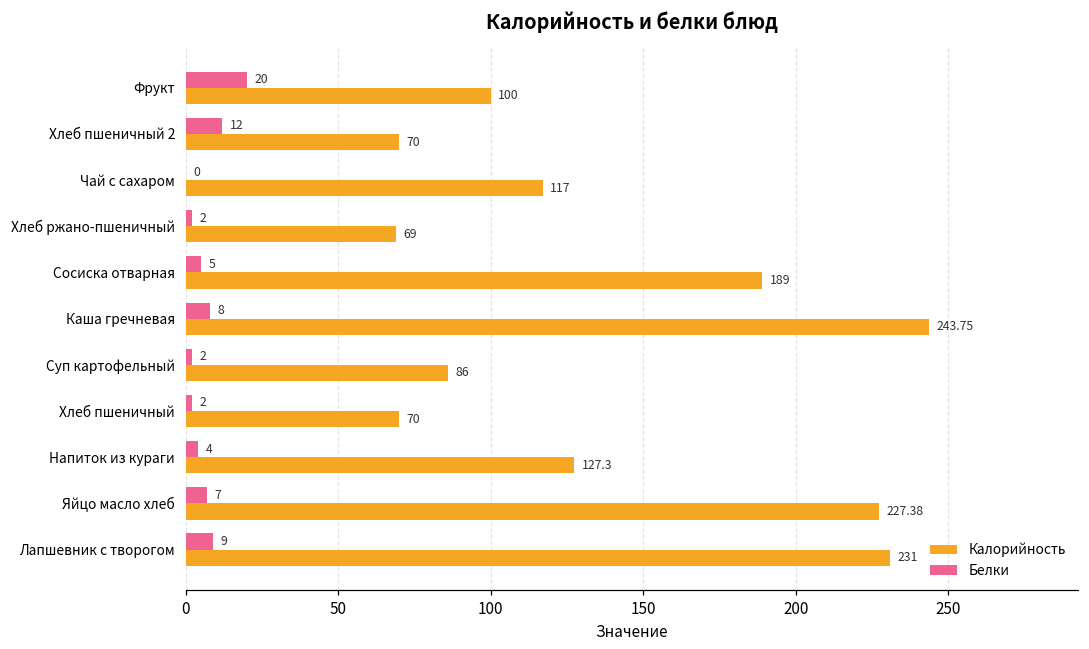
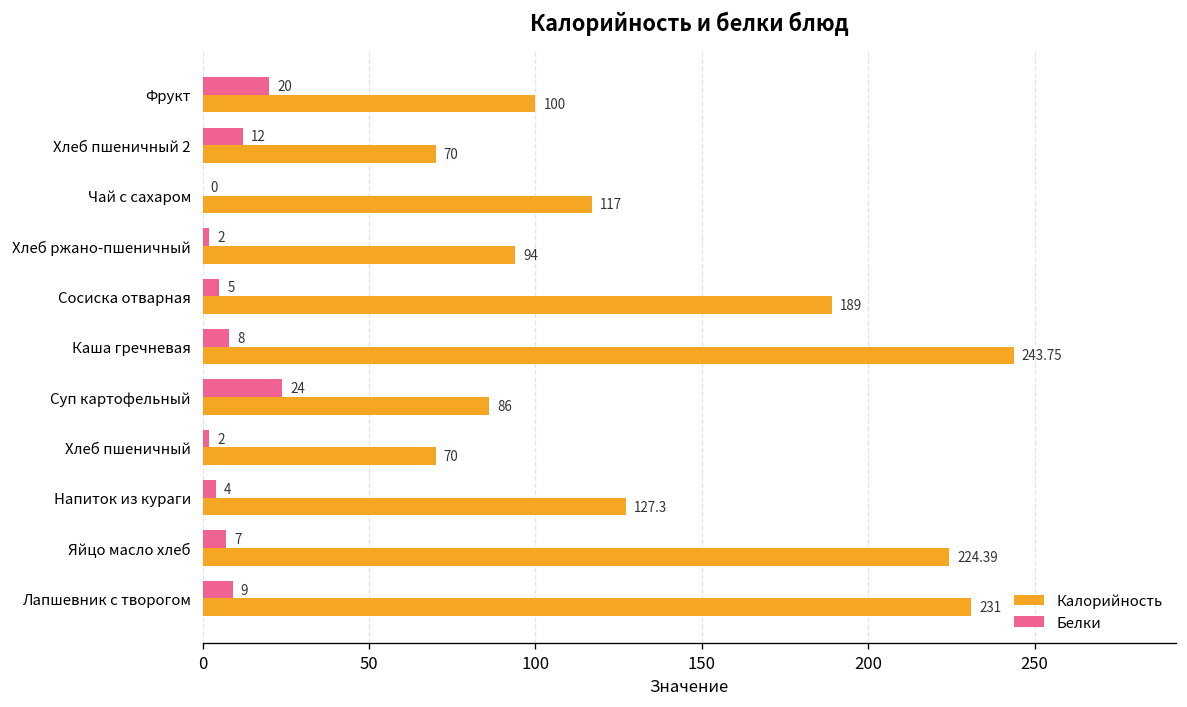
  {
    "Калорийность": {
      "Фрукт": 100,
      "Хлеб пшеничный 2": 70,
      "Чай с сахаром": 117,
-     "Хлеб ржано-пшеничный": 69,
+     "Хлеб ржано-пшеничный": 94,
      "Сосиска отварная": 189,
      "Каша гречневая": 243.75,
      "Суп картофельный": 86,
      "Хлеб пшеничный": 70,
      "Напиток из кураги": 127.3,
-     "Яйцо масло хлеб": 227.38,
+     "Яйцо масло хлеб": 224.39,
      "Лапшевник с творогом": 231
    },
    "Белки": {
      "Фрукт": 20,
      "Хлеб пшеничный 2": 12,
      "Чай с сахаром": 0,
      "Хлеб ржано-пшеничный": 2,
      "Сосиска отварная": 5,
      "Каша гречневая": 8,
-     "Суп картофельный": 2,
+     "Суп картофельный": 24,
      "Хлеб пшеничный": 2,
      "Напиток из кураги": 4,
      "Яйцо масло хлеб": 7,
      "Лапшевник с творогом": 9
    }
  }
